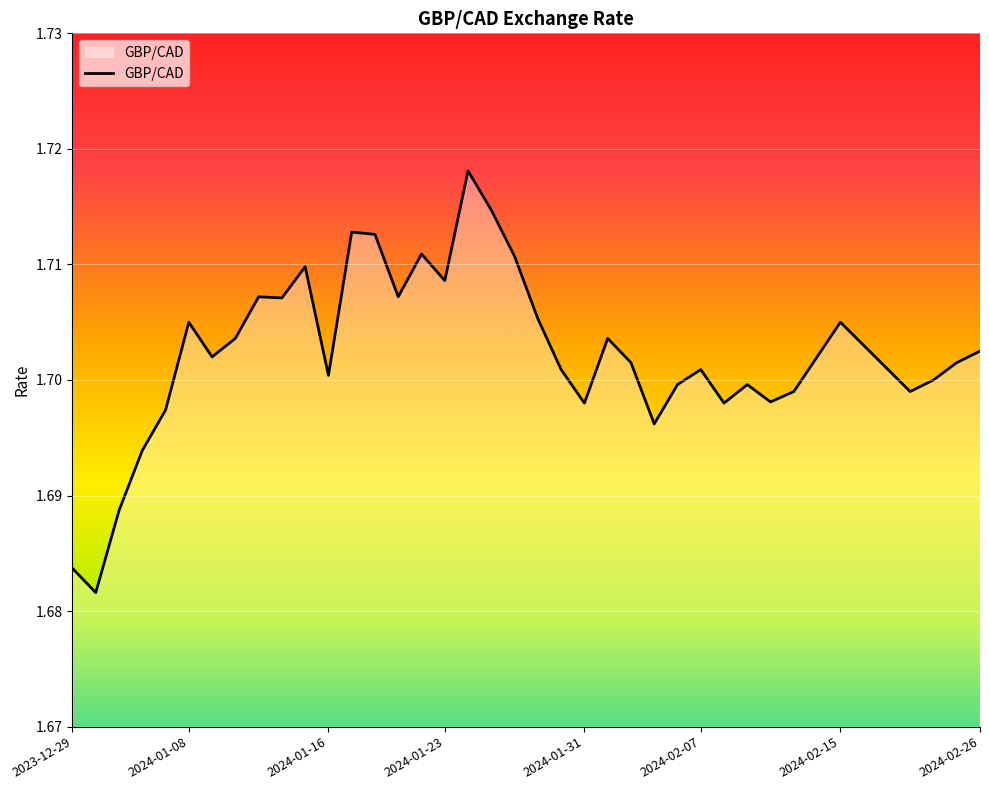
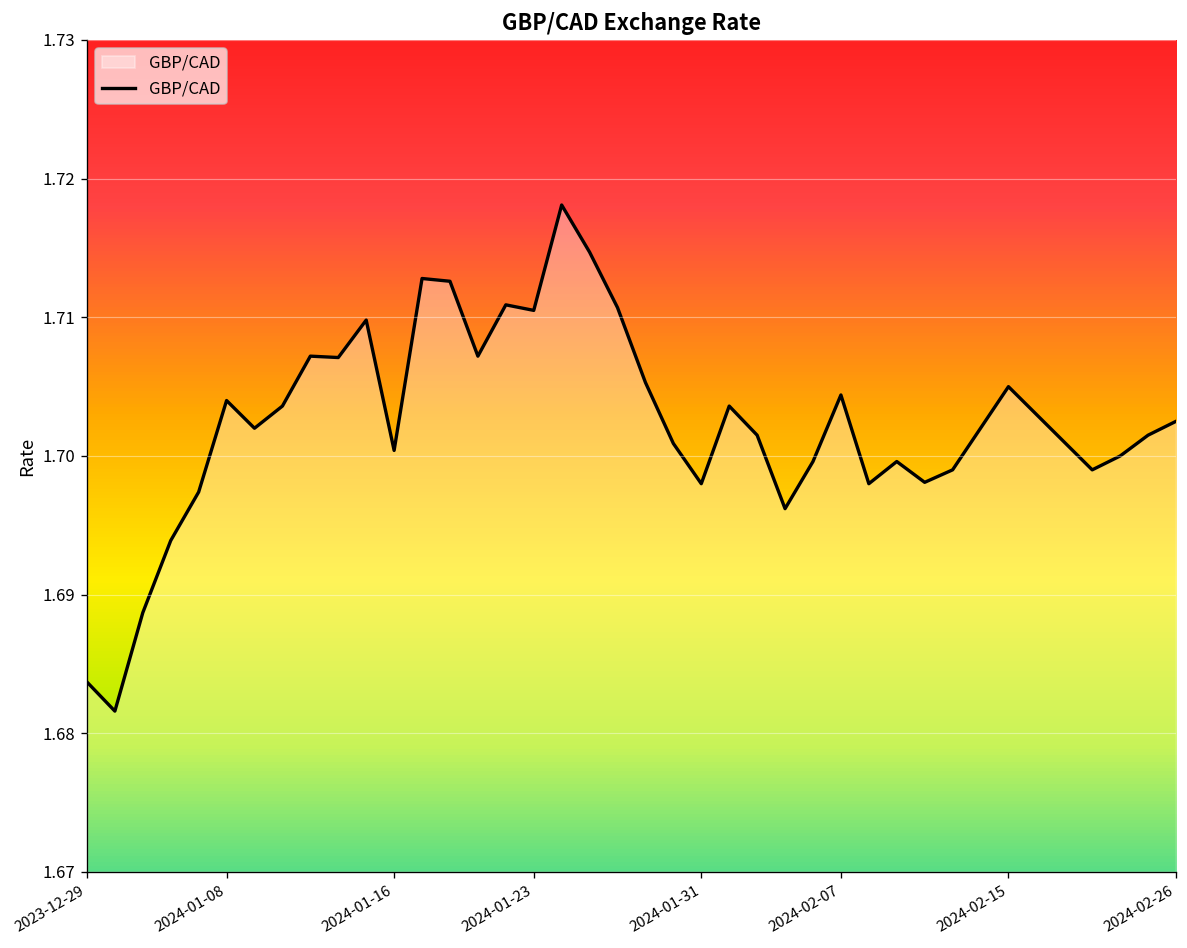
  {
    "2023-12-29": 1.6837,
-   "2024-01-08": 1.705,
+   "2024-01-08": 1.704,
    "2024-01-16": 1.7004,
-   "2024-01-23": 1.7086,
+   "2024-01-23": 1.7105,
    "2024-01-31": 1.6980,
-   "2024-02-07": 1.7009,
+   "2024-02-07": 1.7044,
    "2024-02-15": 1.7050,
    "2024-02-26": 1.7025
  }
